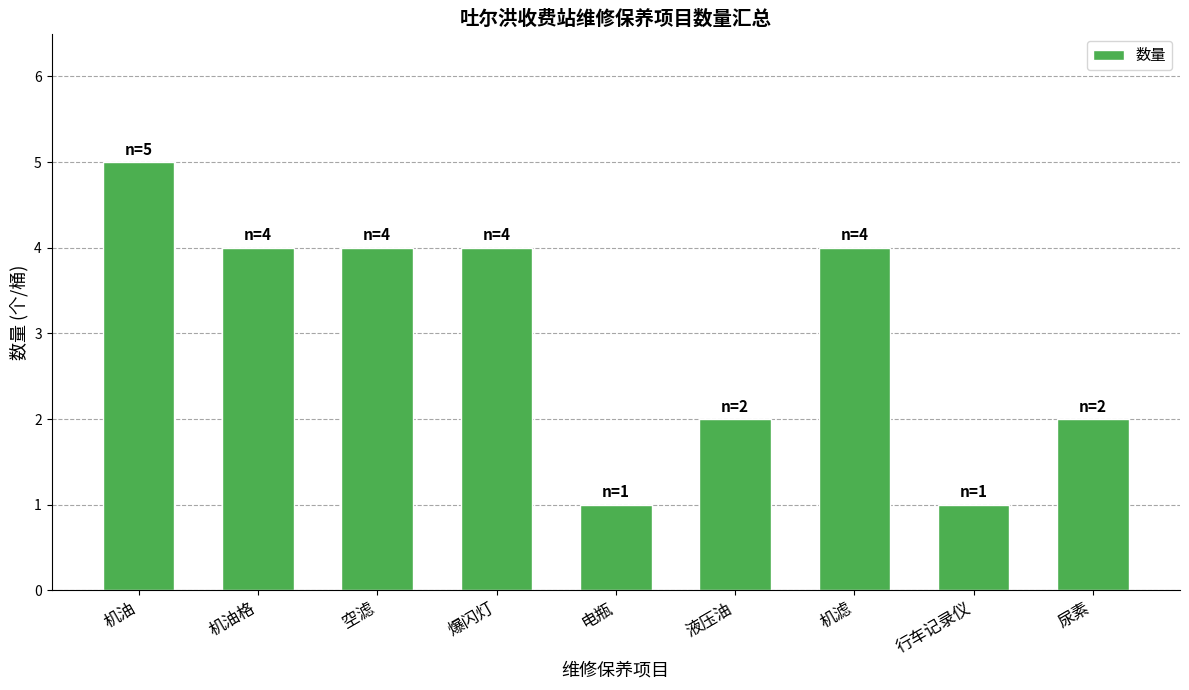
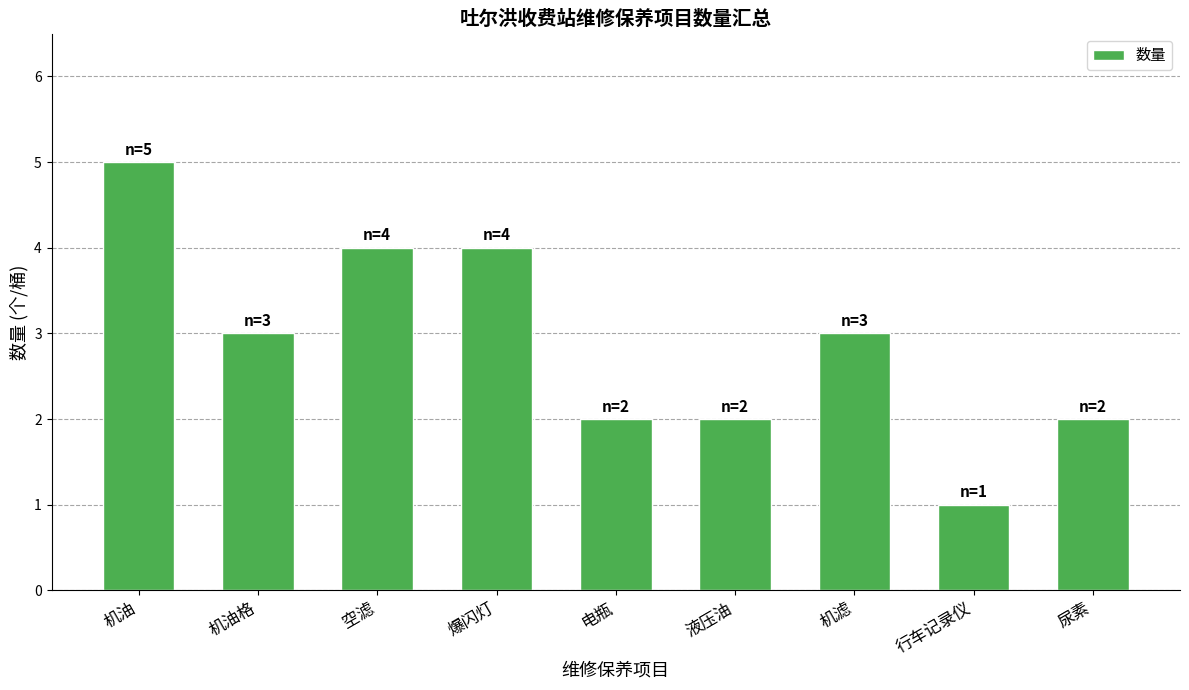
  {
    "机油": 5,
-   "机油格": 4,
+   "机油格": 3,
    "空滤": 4,
    "爆闪灯": 4,
-   "电瓶": 1,
+   "电瓶": 2,
    "液压油": 2,
-   "机滤": 4,
+   "机滤": 3,
    "行车记录仪": 1,
    "尿素": 2
  }
